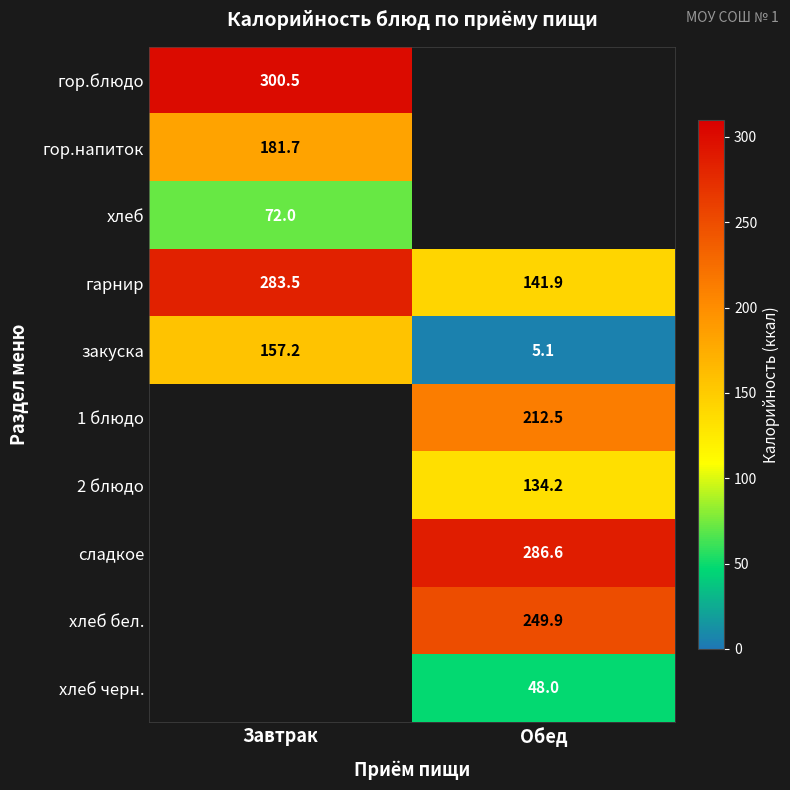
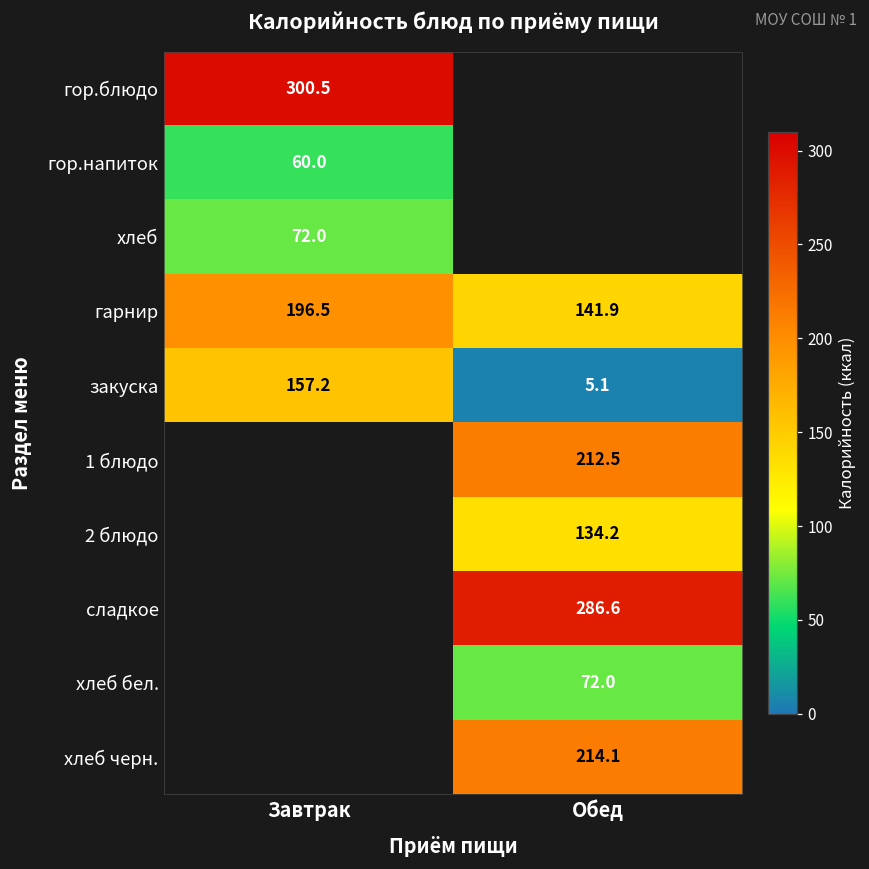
  {
    "гор.блюдо": {
      "Завтрак": 300.5
    },
    "гор.напиток": {
-     "Завтрак": 181.7
+     "Завтрак": 60.0
    },
    "хлеб": {
      "Завтрак": 72.0
    },
    "гарнир": {
-     "Завтрак": 283.5,
+     "Завтрак": 196.5,
      "Обед": 141.9
    },
    "закуска": {
      "Завтрак": 157.2,
      "Обед": 5.1
    },
    "1 блюдо": {
      "Обед": 212.5
    },
    "2 блюдо": {
      "Обед": 134.2
    },
    "сладкое": {
      "Обед": 286.6
    },
    "хлеб бел.": {
-     "Обед": 249.9
+     "Обед": 72.0
    },
    "хлеб черн.": {
-     "Обед": 48.0
+     "Обед": 214.1
    }
  }
